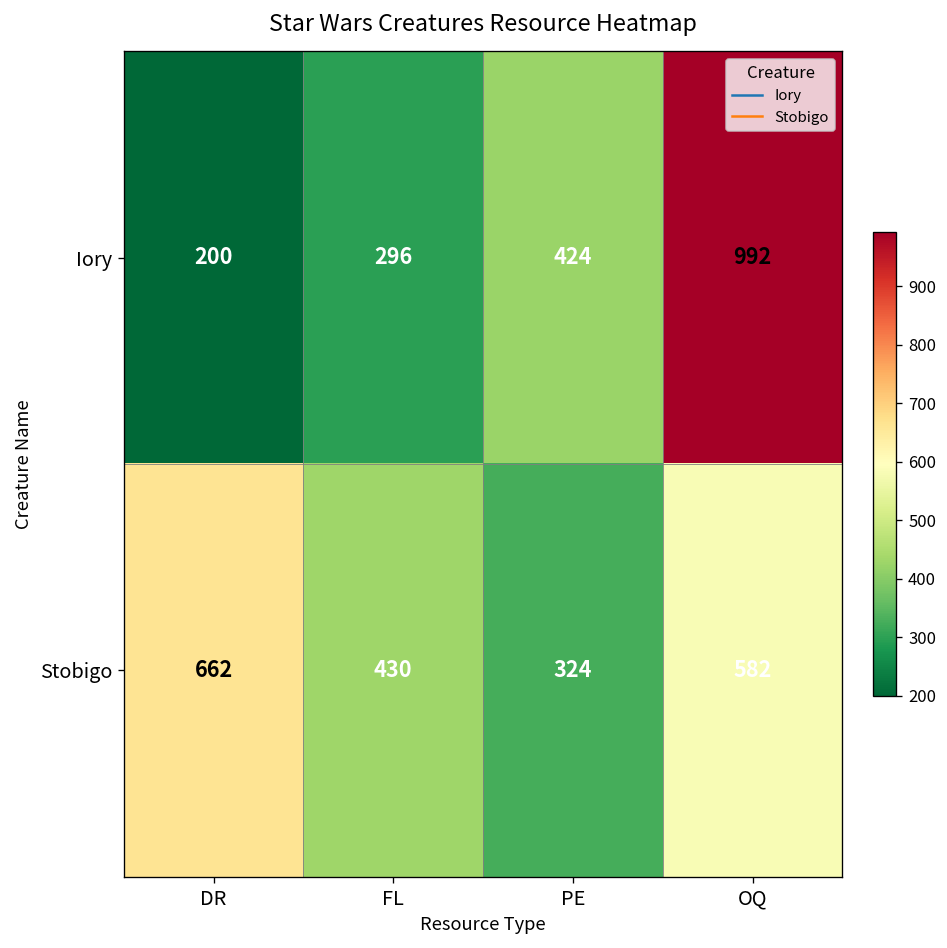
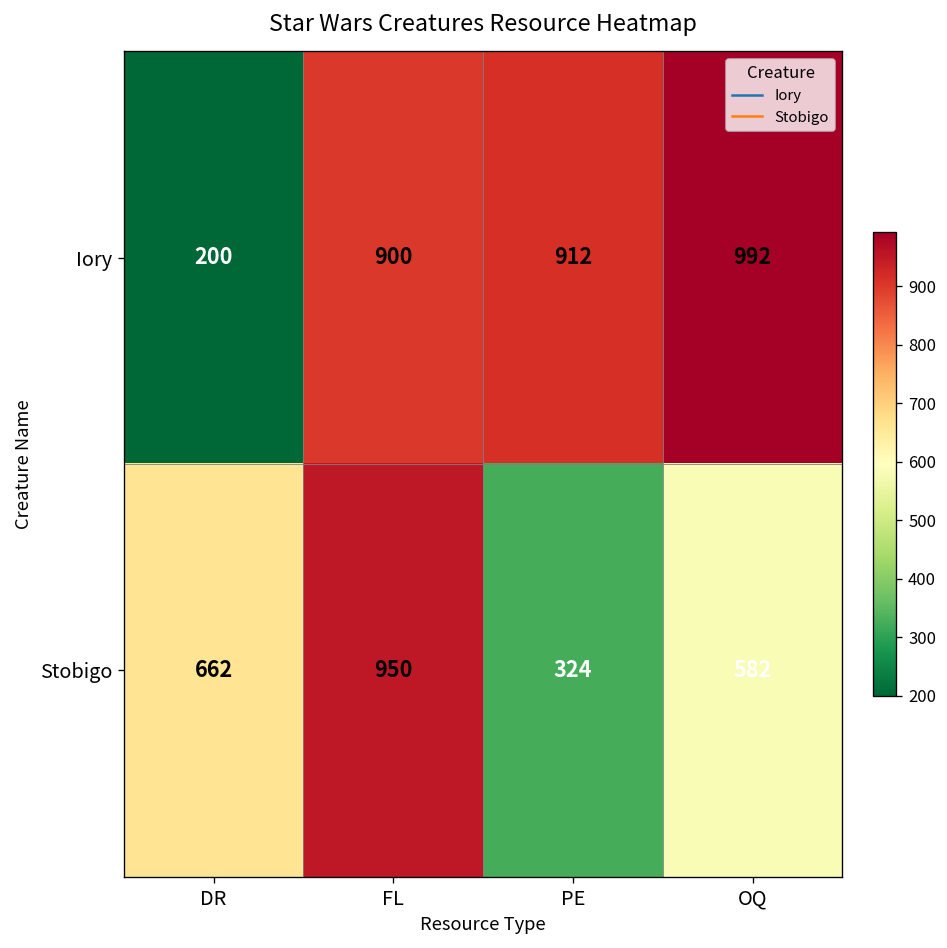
  {
    "Iory": {
      "DR": 200,
-     "FL": 296,
-     "PE": 424,
+     "FL": 900,
+     "PE": 912,
      "OQ": 992
    },
    "Stobigo": {
      "DR": 662,
-     "FL": 430,
+     "FL": 950,
      "PE": 324,
      "OQ": 582
    }
  }
